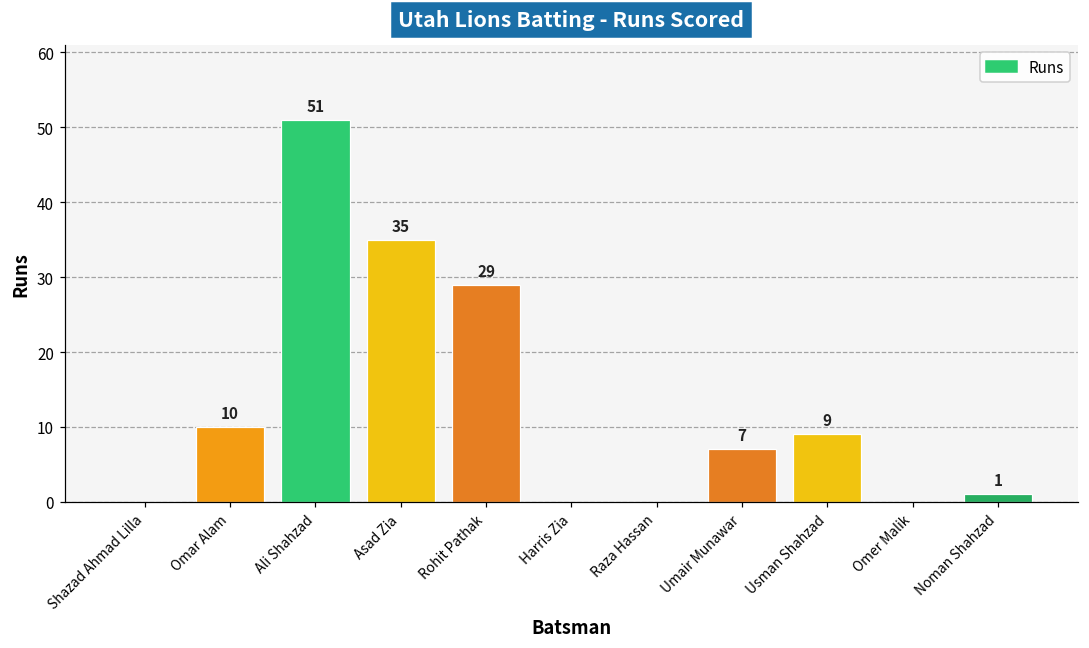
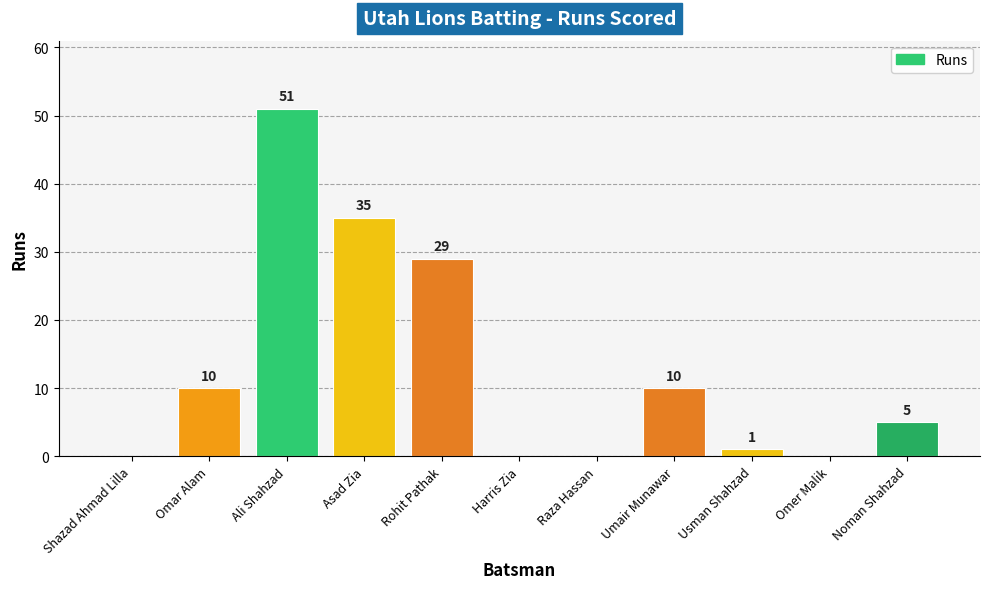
  {
    "Omar Alam": 10,
    "Ali Shahzad": 51,
    "Asad Zia": 35,
    "Rohit Pathak": 29,
-   "Umair Munawar": 7,
-   "Usman Shahzad": 9,
-   "Noman Shahzad": 1
+   "Umair Munawar": 10,
+   "Usman Shahzad": 1,
+   "Noman Shahzad": 5
  }
